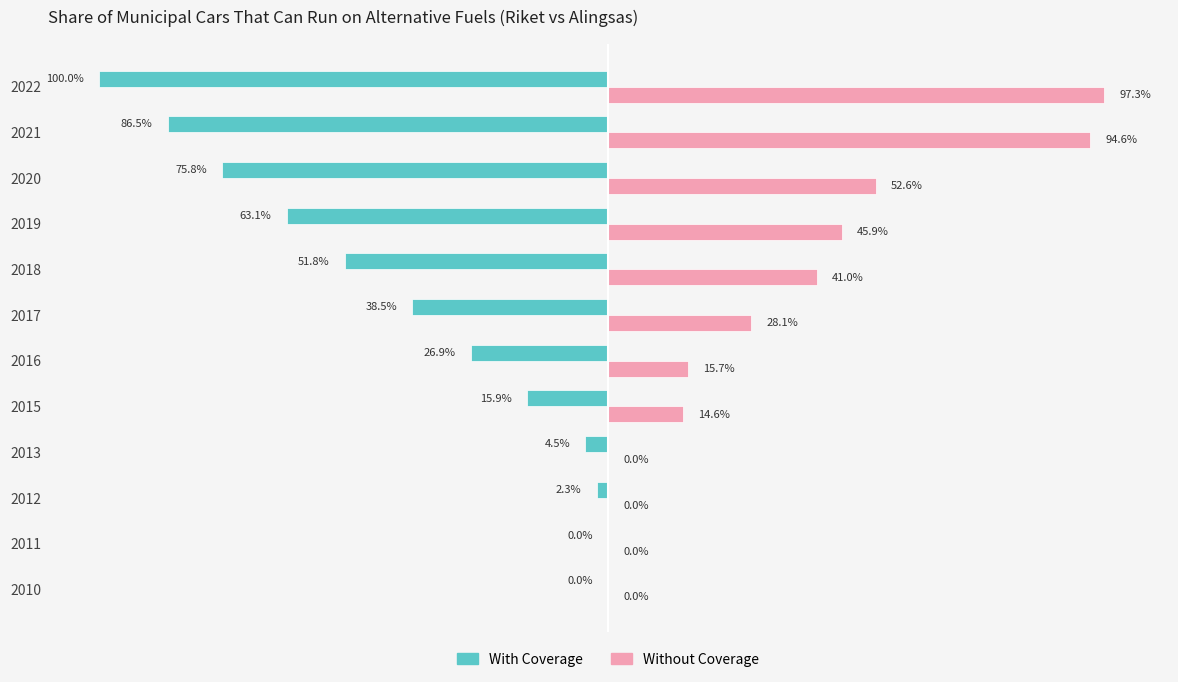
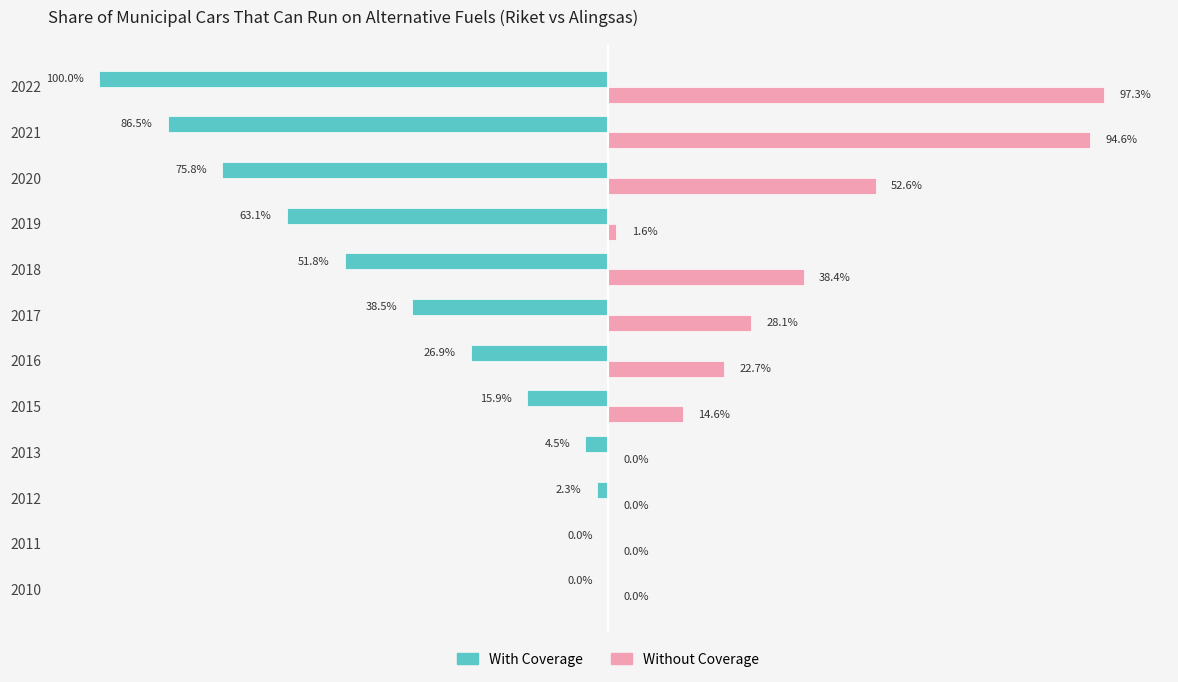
  {
    "With Coverage": {
      "2011": "0.0%",
      "2010": "0.0%"
    },
    "Without Coverage": {
      "2022": "97.3%",
      "2021": "94.6%",
      "2020": "52.6%",
-     "2019": "45.9%",
-     "2018": "41.0%",
+     "2019": "1.6%",
+     "2018": "38.4%",
      "2017": "28.1%",
-     "2016": "15.7%",
+     "2016": "22.7%",
      "2015": "14.6%",
      "2013": "0.0%",
      "2012": "0.0%",
      "2011": "0.0%",
      "2010": "0.0%"
    }
  }
